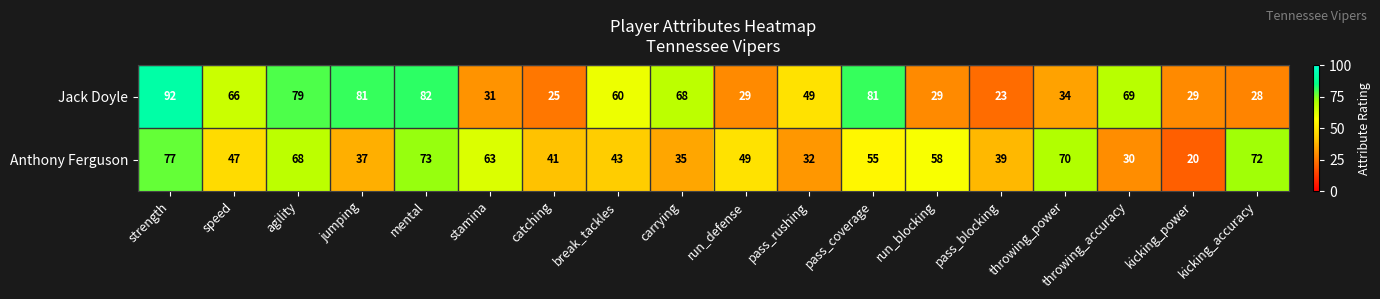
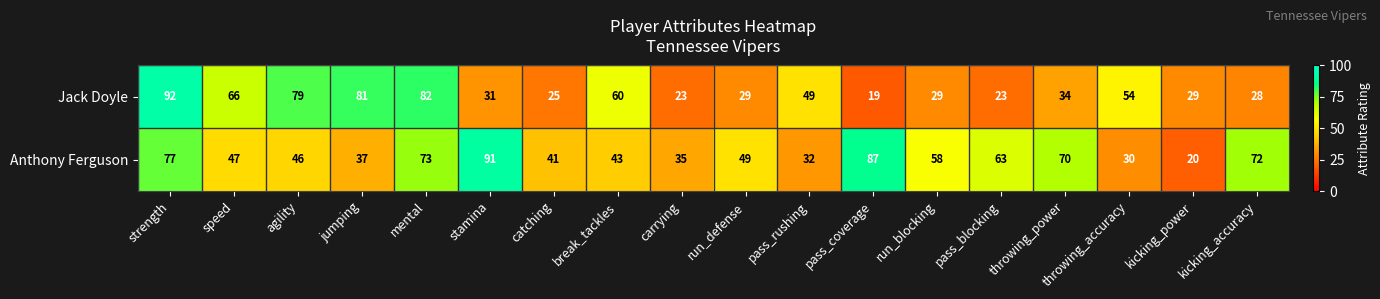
  {
    "Jack Doyle": {
      "strength": 92,
      "speed": 66,
      "agility": 79,
      "jumping": 81,
      "mental": 82,
      "stamina": 31,
      "catching": 25,
      "break_tackles": 60,
-     "carrying": 68,
+     "carrying": 23,
      "run_defense": 29,
      "pass_rushing": 49,
-     "pass_coverage": 81,
+     "pass_coverage": 19,
      "run_blocking": 29,
      "pass_blocking": 23,
      "throwing_power": 34,
-     "throwing_accuracy": 69,
+     "throwing_accuracy": 54,
      "kicking_power": 29,
      "kicking_accuracy": 28
    },
    "Anthony Ferguson": {
      "strength": 77,
      "speed": 47,
-     "agility": 68,
+     "agility": 46,
      "jumping": 37,
      "mental": 73,
-     "stamina": 63,
+     "stamina": 91,
      "catching": 41,
      "break_tackles": 43,
      "carrying": 35,
      "run_defense": 49,
      "pass_rushing": 32,
-     "pass_coverage": 55,
+     "pass_coverage": 87,
      "run_blocking": 58,
-     "pass_blocking": 39,
+     "pass_blocking": 63,
      "throwing_power": 70,
      "throwing_accuracy": 30,
      "kicking_power": 20,
      "kicking_accuracy": 72
    }
  }
